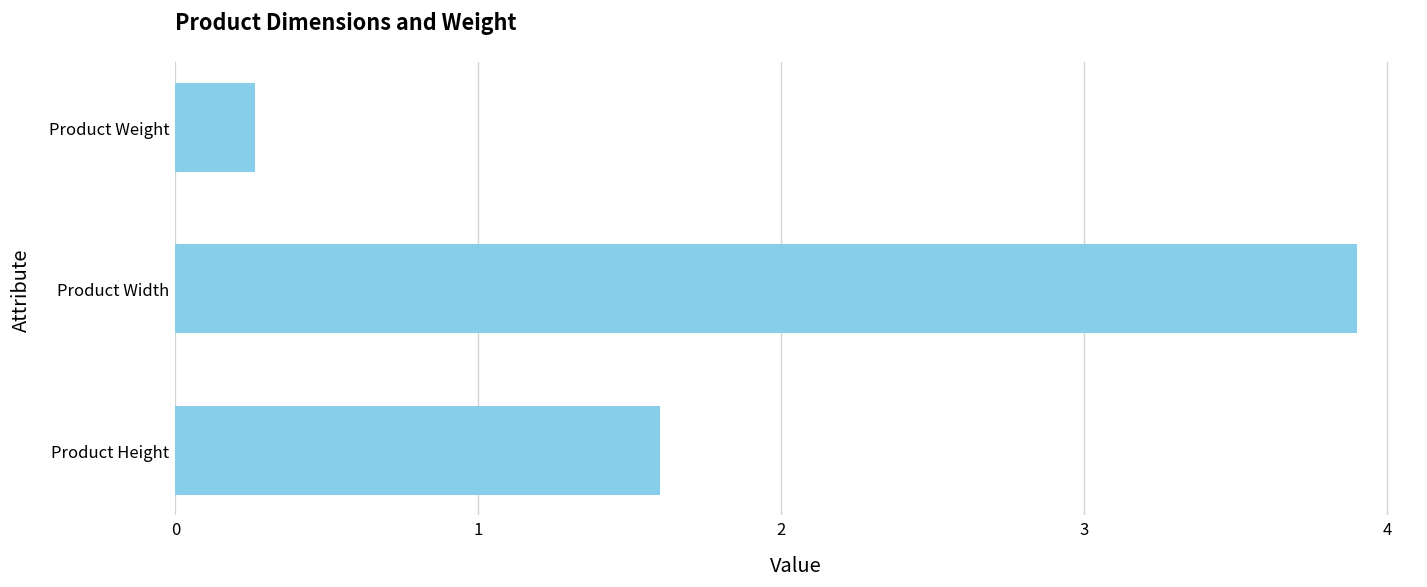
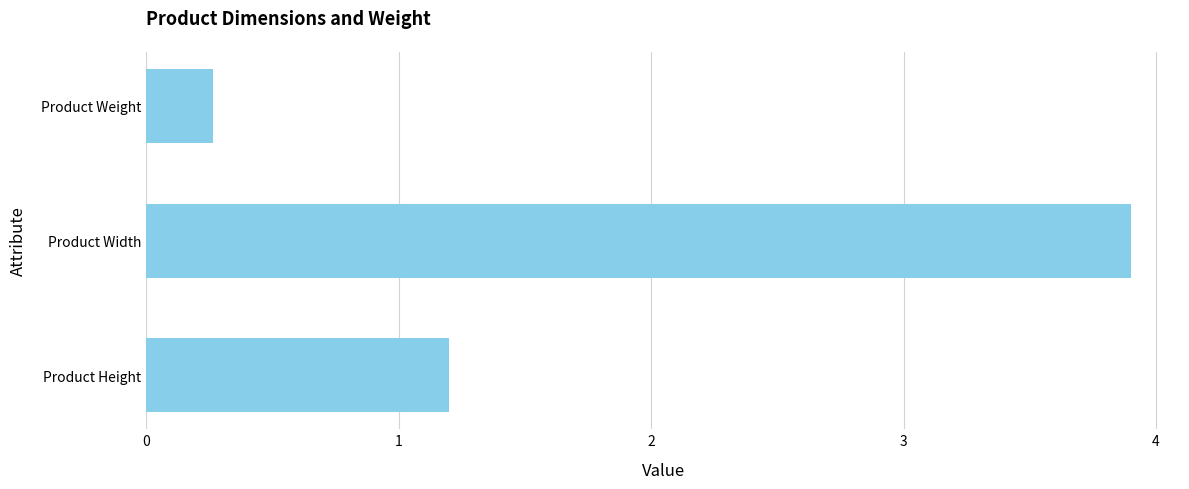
  {
    "Product Weight": 0.26,
    "Product Width": 3.9,
-   "Product Height": 1.6
+   "Product Height": 1.2
  }
